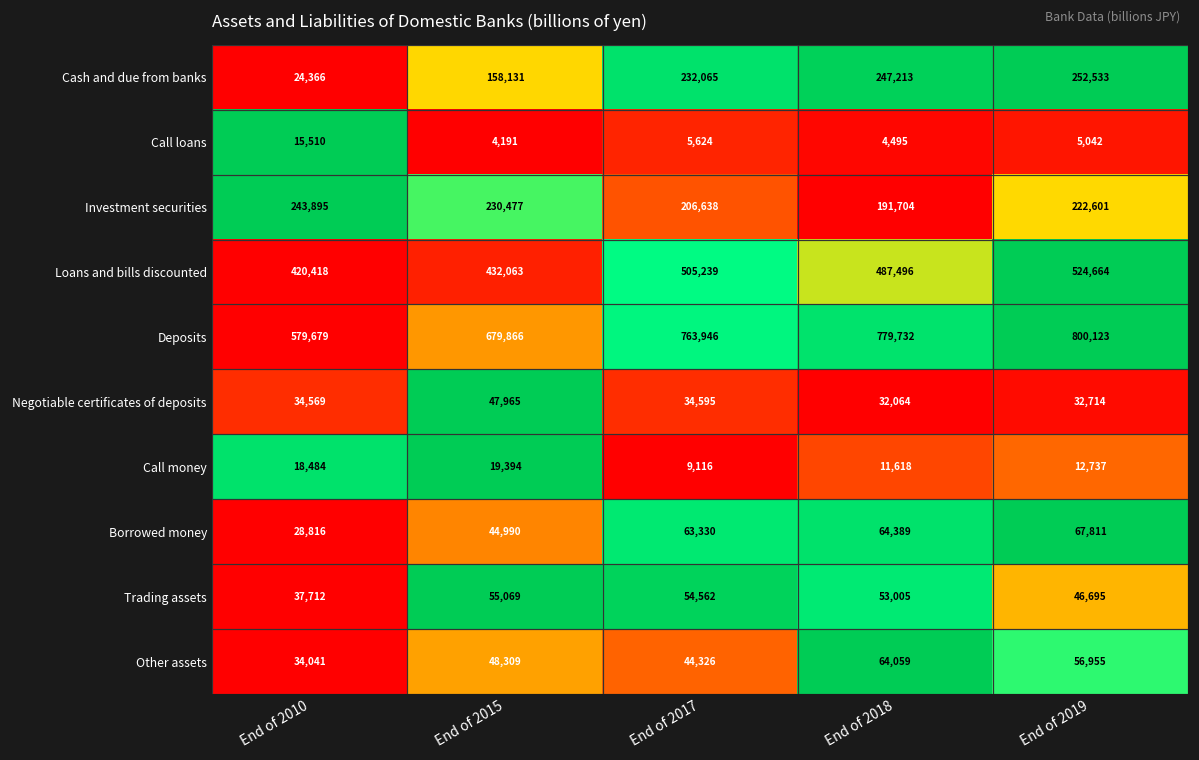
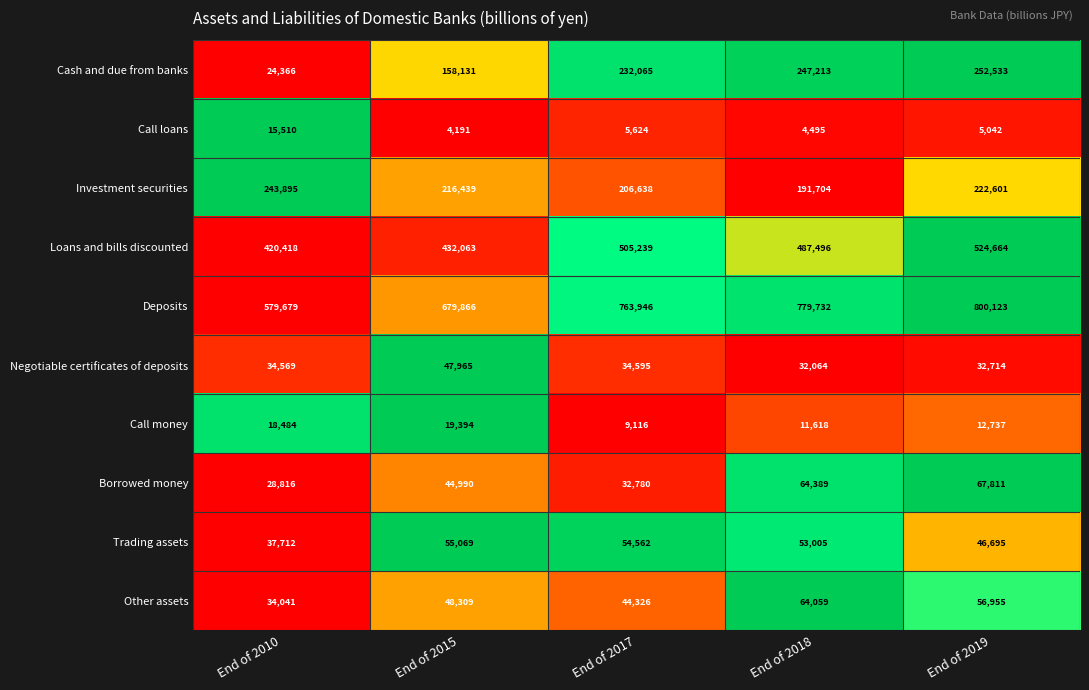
  {
    "Cash and due from banks": {
      "End of 2010": "24,366",
      "End of 2015": "158,131",
      "End of 2017": "232,065",
      "End of 2018": "247,213",
      "End of 2019": "252,533"
    },
    "Call loans": {
      "End of 2010": "15,510",
      "End of 2015": "4,191",
      "End of 2017": "5,624",
      "End of 2018": "4,495",
      "End of 2019": "5,042"
    },
    "Investment securities": {
      "End of 2010": "243,895",
-     "End of 2015": "230,477",
+     "End of 2015": "216,439",
      "End of 2017": "206,638",
      "End of 2018": "191,704",
      "End of 2019": "222,601"
    },
    "Loans and bills discounted": {
      "End of 2010": "420,418",
      "End of 2015": "432,063",
      "End of 2017": "505,239",
      "End of 2018": "487,496",
      "End of 2019": "524,664"
    },
    "Deposits": {
      "End of 2010": "579,679",
      "End of 2015": "679,866",
      "End of 2017": "763,946",
      "End of 2018": "779,732",
      "End of 2019": "800,123"
    },
    "Negotiable certificates of deposits": {
      "End of 2010": "34,569",
      "End of 2015": "47,965",
      "End of 2017": "34,595",
      "End of 2018": "32,064",
      "End of 2019": "32,714"
    },
    "Call money": {
      "End of 2010": "18,484",
      "End of 2015": "19,394",
      "End of 2017": "9,116",
      "End of 2018": "11,618",
      "End of 2019": "12,737"
    },
    "Borrowed money": {
      "End of 2010": "28,816",
      "End of 2015": "44,990",
-     "End of 2017": "63,330",
+     "End of 2017": "32,780",
      "End of 2018": "64,389",
      "End of 2019": "67,811"
    },
    "Trading assets": {
      "End of 2010": "37,712",
      "End of 2015": "55,069",
      "End of 2017": "54,562",
      "End of 2018": "53,005",
      "End of 2019": "46,695"
    },
    "Other assets": {
      "End of 2010": "34,041",
      "End of 2015": "48,309",
      "End of 2017": "44,326",
      "End of 2018": "64,059",
      "End of 2019": "56,955"
    }
  }
